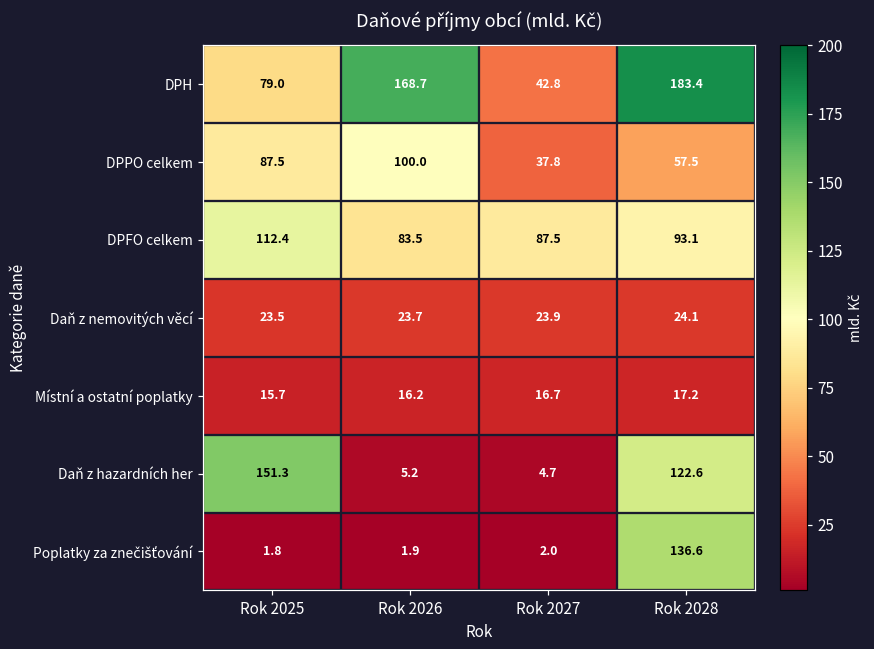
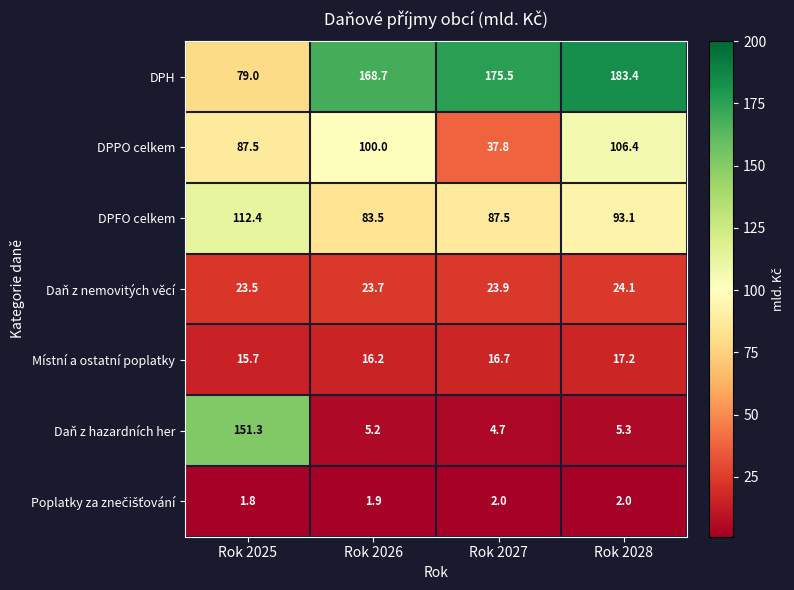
  {
    "DPH": {
      "Rok 2025": 79.0,
      "Rok 2026": 168.7,
-     "Rok 2027": 42.8,
+     "Rok 2027": 175.5,
      "Rok 2028": 183.4
    },
    "DPPO celkem": {
      "Rok 2025": 87.5,
      "Rok 2026": 100.0,
      "Rok 2027": 37.8,
-     "Rok 2028": 57.5
+     "Rok 2028": 106.4
    },
    "DPFO celkem": {
      "Rok 2025": 112.4,
      "Rok 2026": 83.5,
      "Rok 2027": 87.5,
      "Rok 2028": 93.1
    },
    "Daň z nemovitých věcí": {
      "Rok 2025": 23.5,
      "Rok 2026": 23.7,
      "Rok 2027": 23.9,
      "Rok 2028": 24.1
    },
    "Místní a ostatní poplatky": {
      "Rok 2025": 15.7,
      "Rok 2026": 16.2,
      "Rok 2027": 16.7,
      "Rok 2028": 17.2
    },
    "Daň z hazardních her": {
      "Rok 2025": 151.3,
      "Rok 2026": 5.2,
      "Rok 2027": 4.7,
-     "Rok 2028": 122.6
+     "Rok 2028": 5.3
    },
    "Poplatky za znečišťování": {
      "Rok 2025": 1.8,
      "Rok 2026": 1.9,
      "Rok 2027": 2.0,
-     "Rok 2028": 136.6
+     "Rok 2028": 2.0
    }
  }
